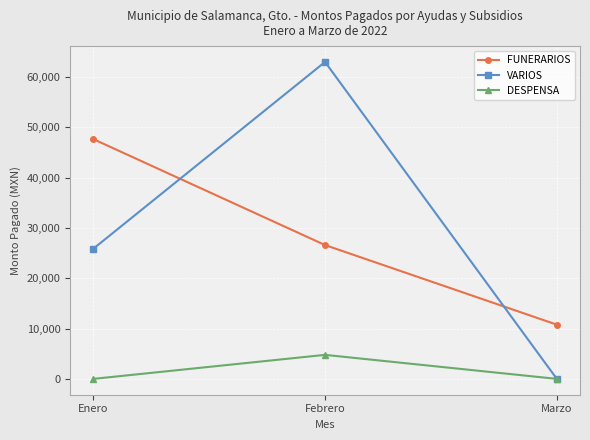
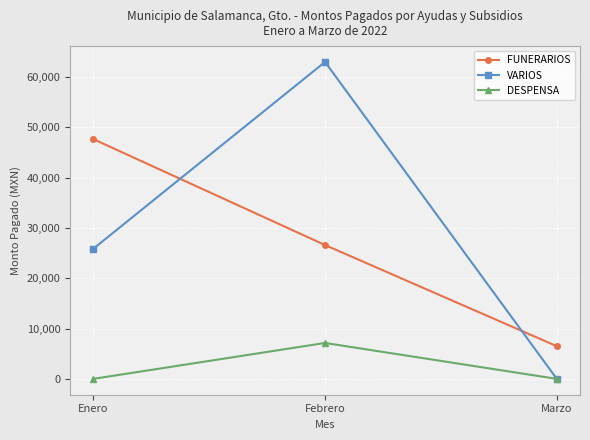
  {
    "FUNERARIOS": {
      "Enero": "48,000",
      "Febrero": "27,000",
-     "Marzo": "11,000"
+     "Marzo": "6,000"
    },
    "VARIOS": {
      "Enero": "26,000",
      "Febrero": "63,000"
    },
    "DESPENSA": {
      "Enero": "0",
-     "Febrero": "5,000"
+     "Febrero": "7,000"
    }
  }
